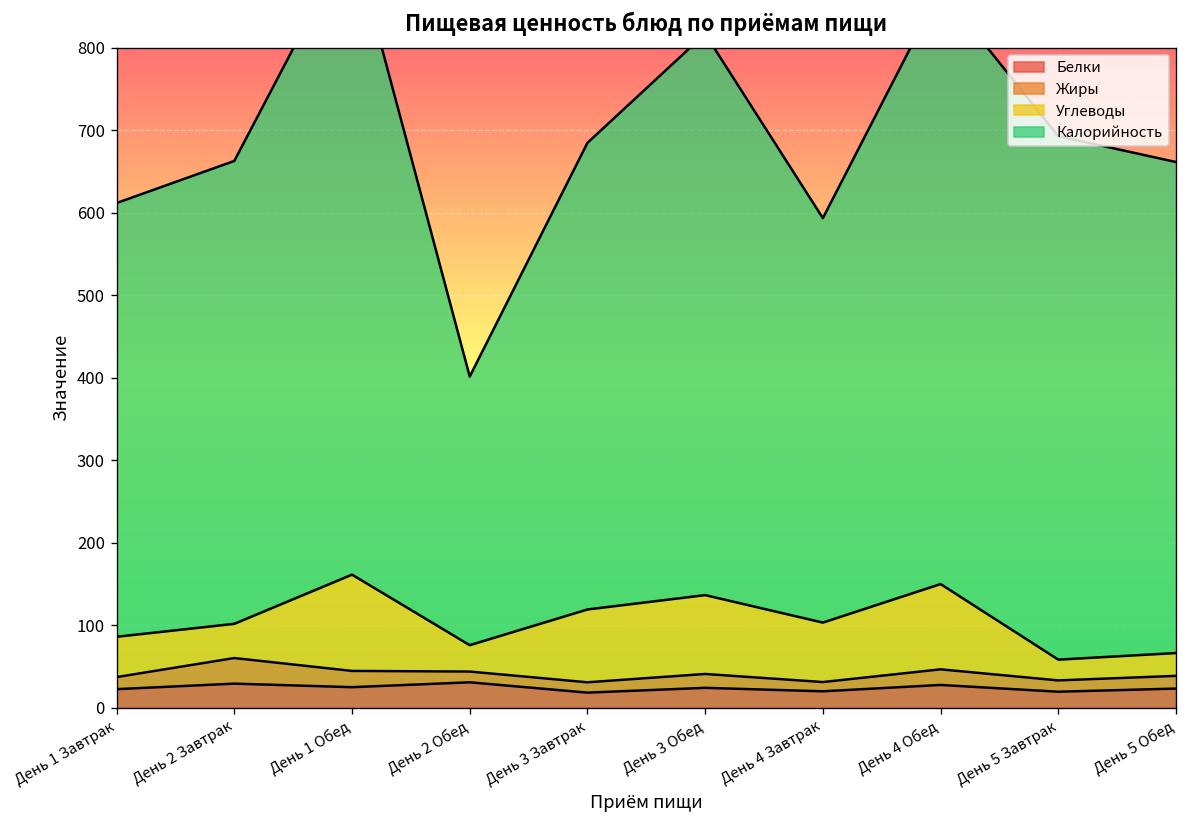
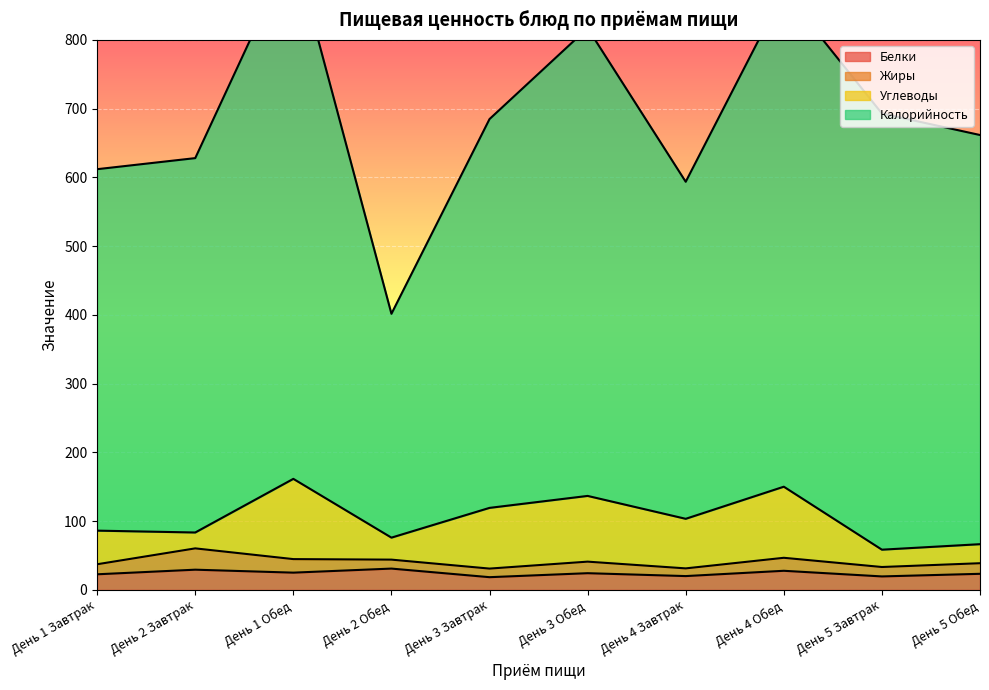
  {
    "Углеводы": {
      "День 1 Завтрак": 50,
-     "День 2 Завтрак": 40,
+     "День 2 Завтрак": 20,
      "День 1 Обед": 120,
      "День 2 Обед": 30,
      "День 3 Завтрак": 90,
      "День 3 Обед": 100,
      "День 4 Завтрак": 70,
      "День 4 Обед": 100,
      "День 5 Завтрак": 30,
      "День 5 Обед": 30
    },
    "Калорийность": {
      "День 1 Завтрак": 530,
-     "День 2 Завтрак": 560,
+     "День 2 Завтрак": 540,
      "День 2 Обед": 330,
      "День 3 Завтрак": 570,
      "День 4 Завтрак": 490,
      "День 5 Обед": 600
    }
  }
